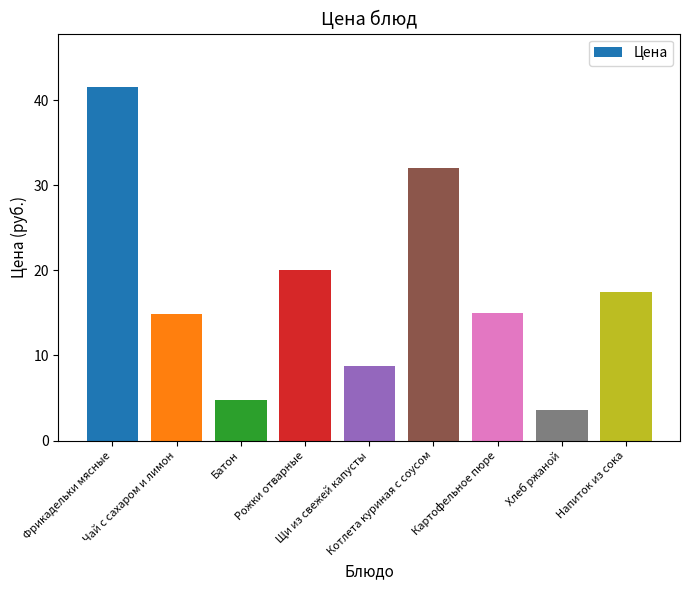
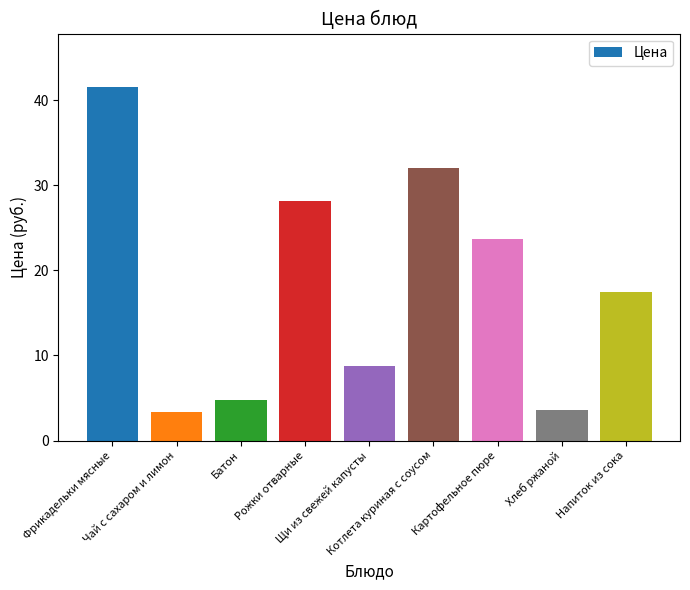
  {
    "Фрикадельки мясные": 42,
-   "Чай с сахаром и лимон": 15,
+   "Чай с сахаром и лимон": 3,
    "Батон": 5,
-   "Рожки отварные": 20,
+   "Рожки отварные": 28,
    "Щи из свежей капусты": 9,
    "Котлета куриная с соусом": 32,
-   "Картофельное пюре": 15,
+   "Картофельное пюре": 24,
    "Хлеб ржаной": 4,
    "Напиток из сока": 18
  }
